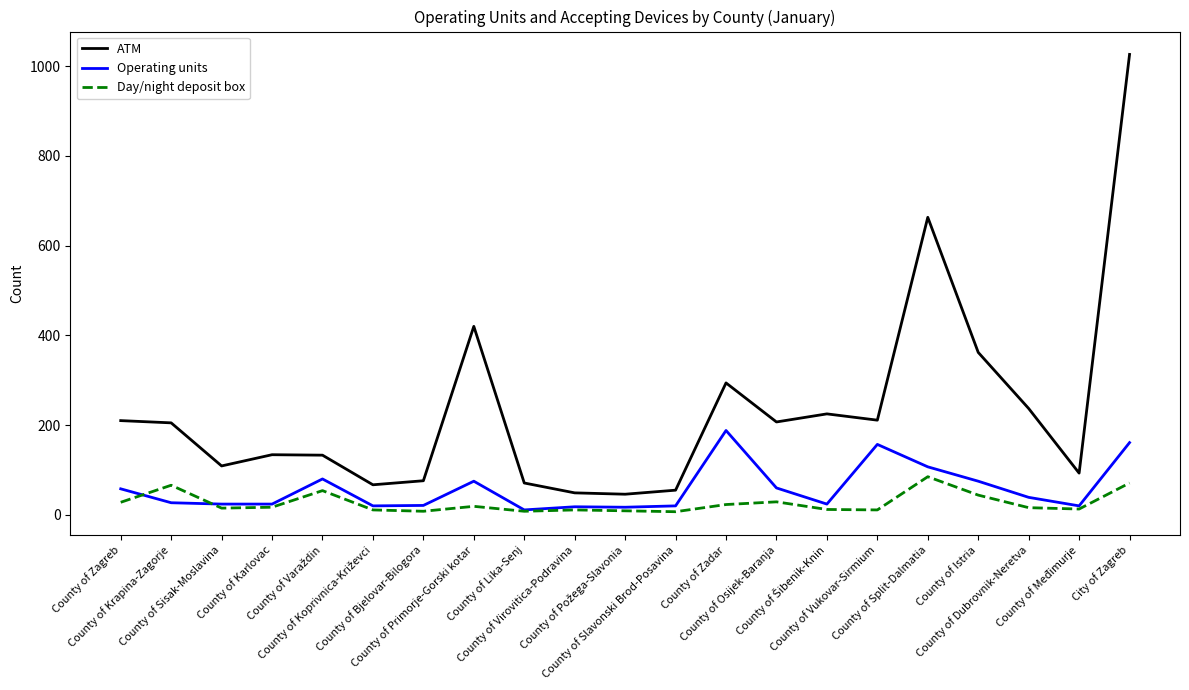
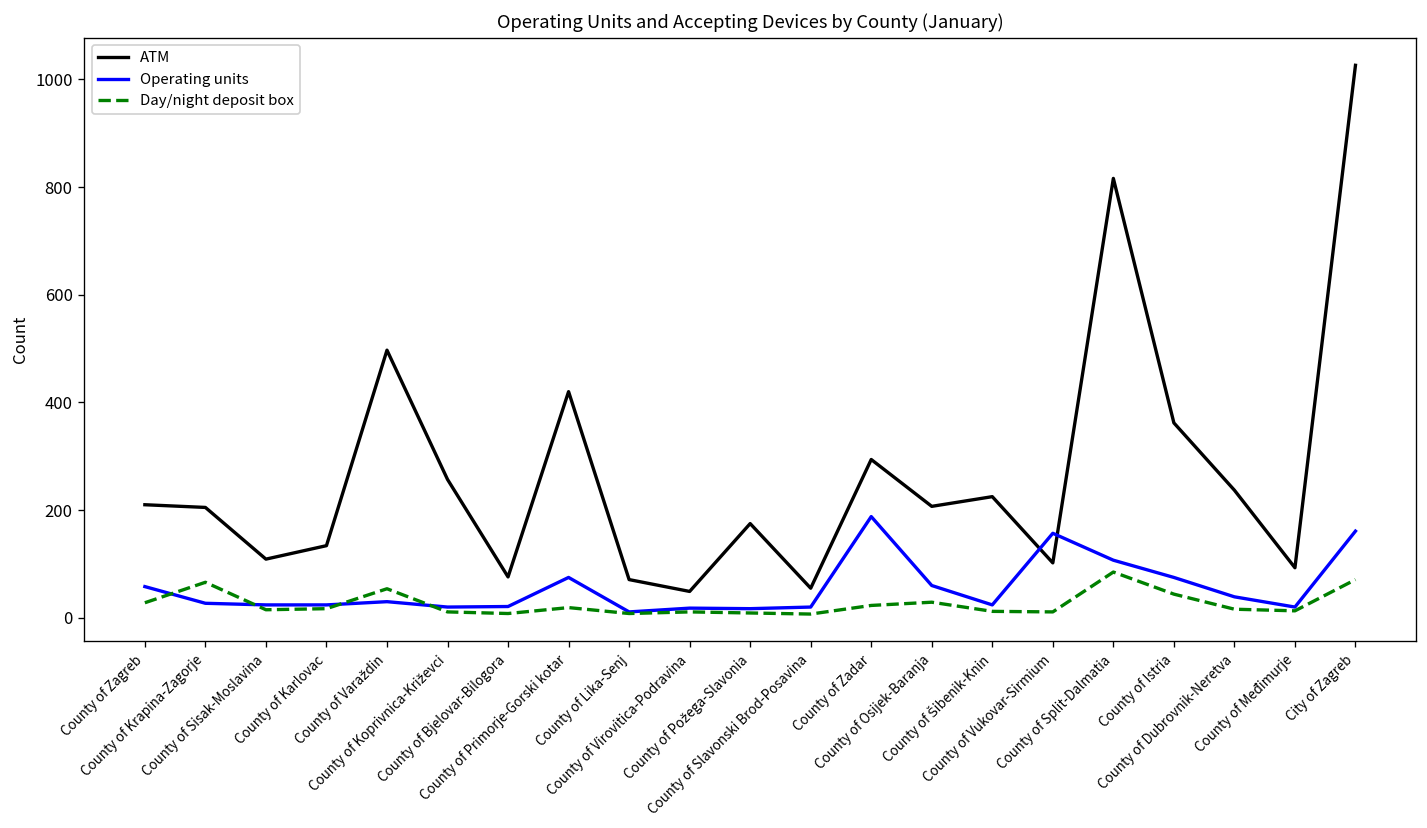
  {
    "ATM": {
      "County of Zagreb": 210,
      "County of Krapina-Zagorje": 210,
      "County of Sisak-Moslavina": 110,
      "County of Karlovac": 130,
-     "County of Varaždin": 130,
-     "County of Koprivnica-Križevci": 70,
+     "County of Varaždin": 500,
+     "County of Koprivnica-Križevci": 260,
      "County of Bjelovar-Bilogora": 80,
      "County of Primorje-Gorski kotar": 420,
      "County of Lika-Senj": 70,
      "County of Virovitica-Podravina": 50,
-     "County of Požega-Slavonia": 50,
+     "County of Požega-Slavonia": 180,
      "County of Slavonski Brod-Posavina": 60,
      "County of Zadar": 290,
      "County of Osijek-Baranja": 210,
      "County of Šibenik-Knin": 230,
-     "County of Vukovar-Sirmium": 210,
-     "County of Split-Dalmatia": 660,
+     "County of Vukovar-Sirmium": 100,
+     "County of Split-Dalmatia": 820,
      "County of Istria": 360,
      "County of Dubrovnik-Neretva": 240,
      "County of Međimurje": 90,
      "City of Zagreb": 1030
    },
    "Operating units": {
      "County of Zagreb": 60,
      "County of Krapina-Zagorje": 30,
      "County of Sisak-Moslavina": 20,
      "County of Karlovac": 20,
-     "County of Varaždin": 80,
+     "County of Varaždin": 30,
      "County of Koprivnica-Križevci": 20,
      "County of Bjelovar-Bilogora": 20,
      "County of Primorje-Gorski kotar": 80,
      "County of Virovitica-Podravina": 20,
      "County of Požega-Slavonia": 20,
      "County of Slavonski Brod-Posavina": 20,
      "County of Zadar": 190,
      "County of Osijek-Baranja": 60,
      "County of Šibenik-Knin": 20,
      "County of Vukovar-Sirmium": 160,
      "County of Split-Dalmatia": 110,
      "County of Istria": 80,
      "County of Dubrovnik-Neretva": 40,
      "County of Međimurje": 20,
      "City of Zagreb": 160
    },
    "Day/night deposit box": {
      "County of Zagreb": 30,
      "County of Krapina-Zagorje": 70,
      "County of Sisak-Moslavina": 20,
      "County of Karlovac": 20,
      "County of Varaždin": 50,
      "County of Koprivnica-Križevci": 10,
      "County of Bjelovar-Bilogora": 10,
      "County of Primorje-Gorski kotar": 20,
      "County of Virovitica-Podravina": 10,
      "County of Požega-Slavonia": 10,
      "County of Slavonski Brod-Posavina": 10,
      "County of Zadar": 20,
      "County of Osijek-Baranja": 30,
      "County of Šibenik-Knin": 10,
      "County of Vukovar-Sirmium": 10,
      "County of Split-Dalmatia": 90,
      "County of Istria": 40,
      "County of Dubrovnik-Neretva": 20,
      "County of Međimurje": 10,
      "City of Zagreb": 70
    }
  }
